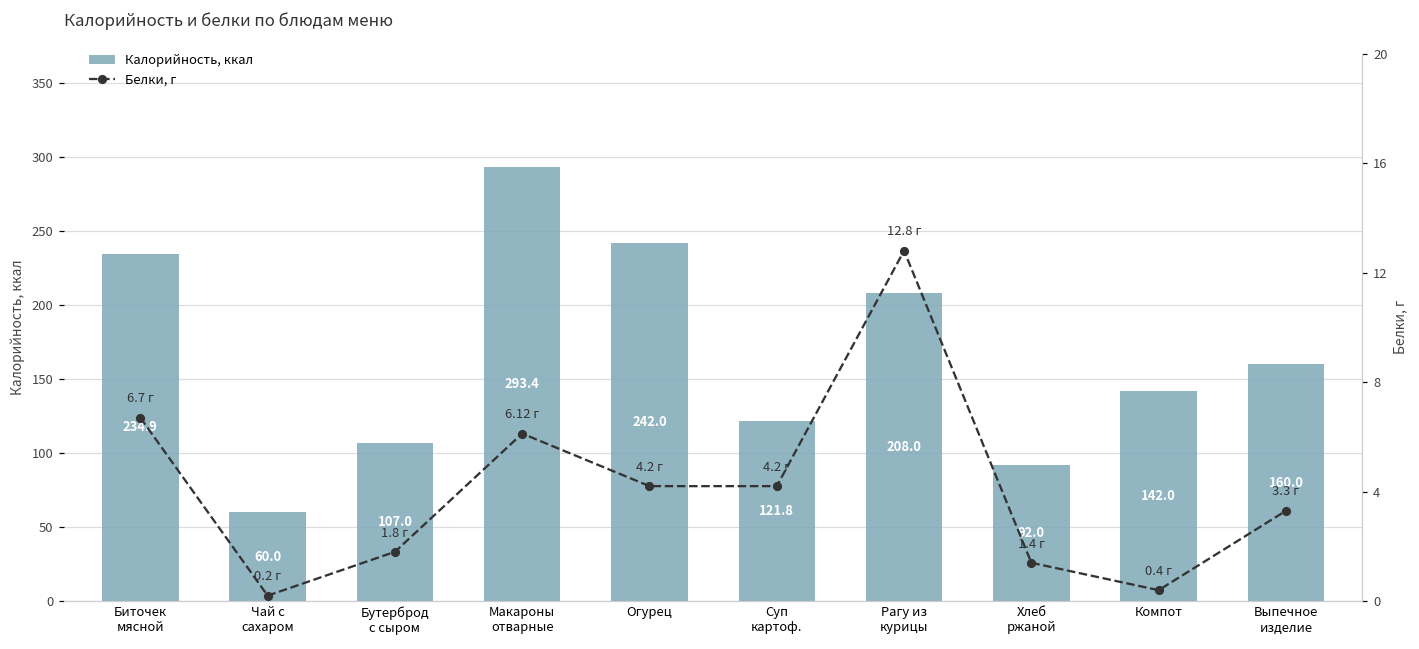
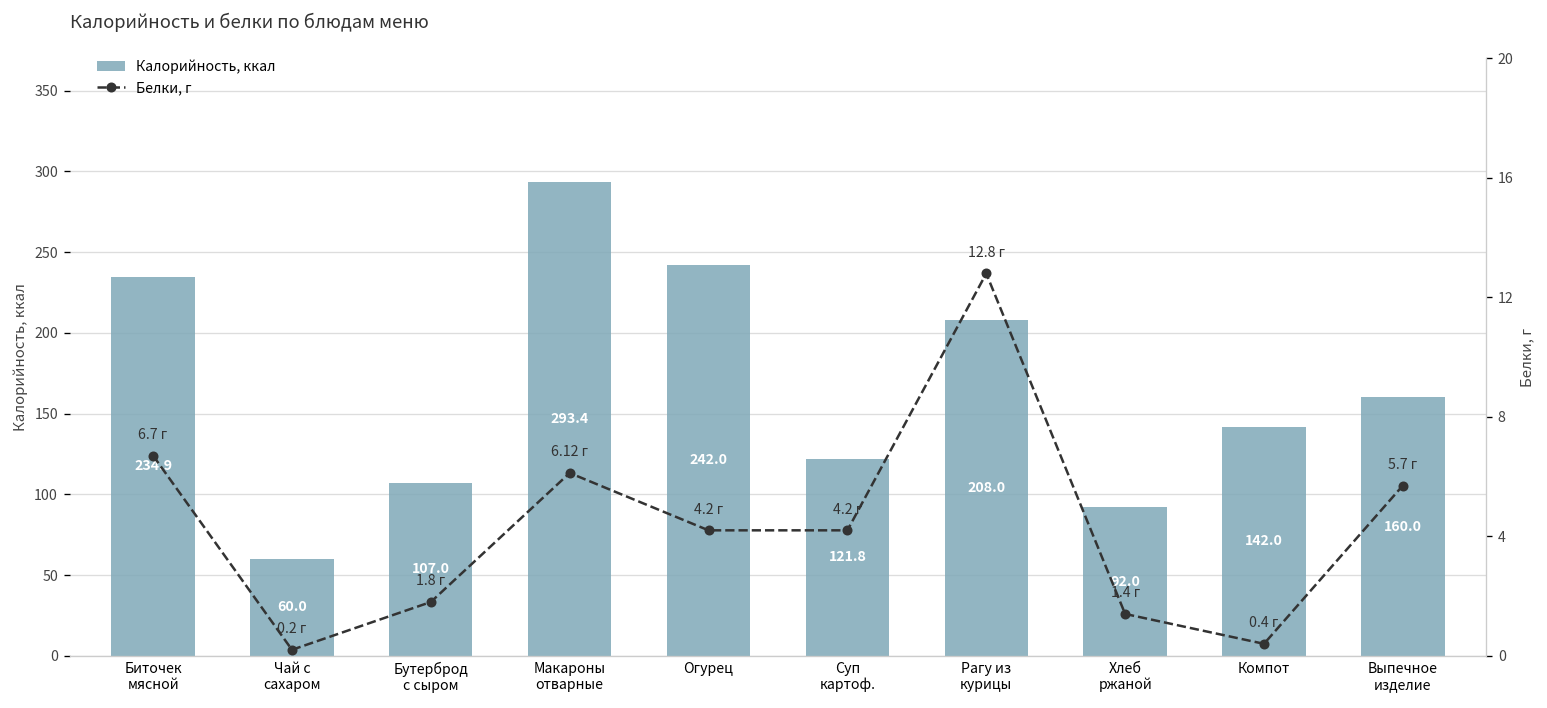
  {
    "Калорийность, ккал": {
      "Биточек мясной": 234.9,
      "Чай с сахаром": 60.0,
      "Макароны отварные": 293.4,
      "Огурец": 242.0,
      "Суп картоф.": 121.8,
      "Рагу из курицы": 208.0,
      "Компот": 142.0
    },
    "Белки, г": {
      "Биточек мясной": 6.7,
      "Чай с сахаром": 0.2,
      "Макароны отварные": 6.12,
      "Огурец": 4.2,
      "Суп картоф.": 4.2,
      "Рагу из курицы": 12.8,
      "Компот": 0.4,
-     "Выпечное изделие": 3.3
+     "Выпечное изделие": 5.7
    }
  }
